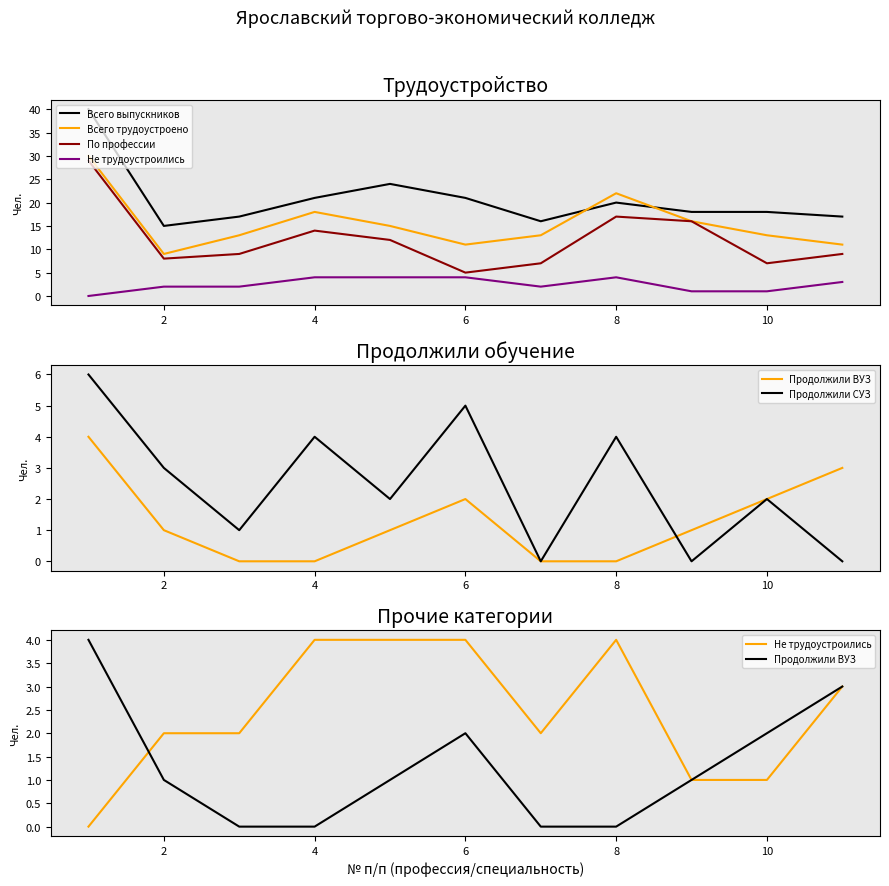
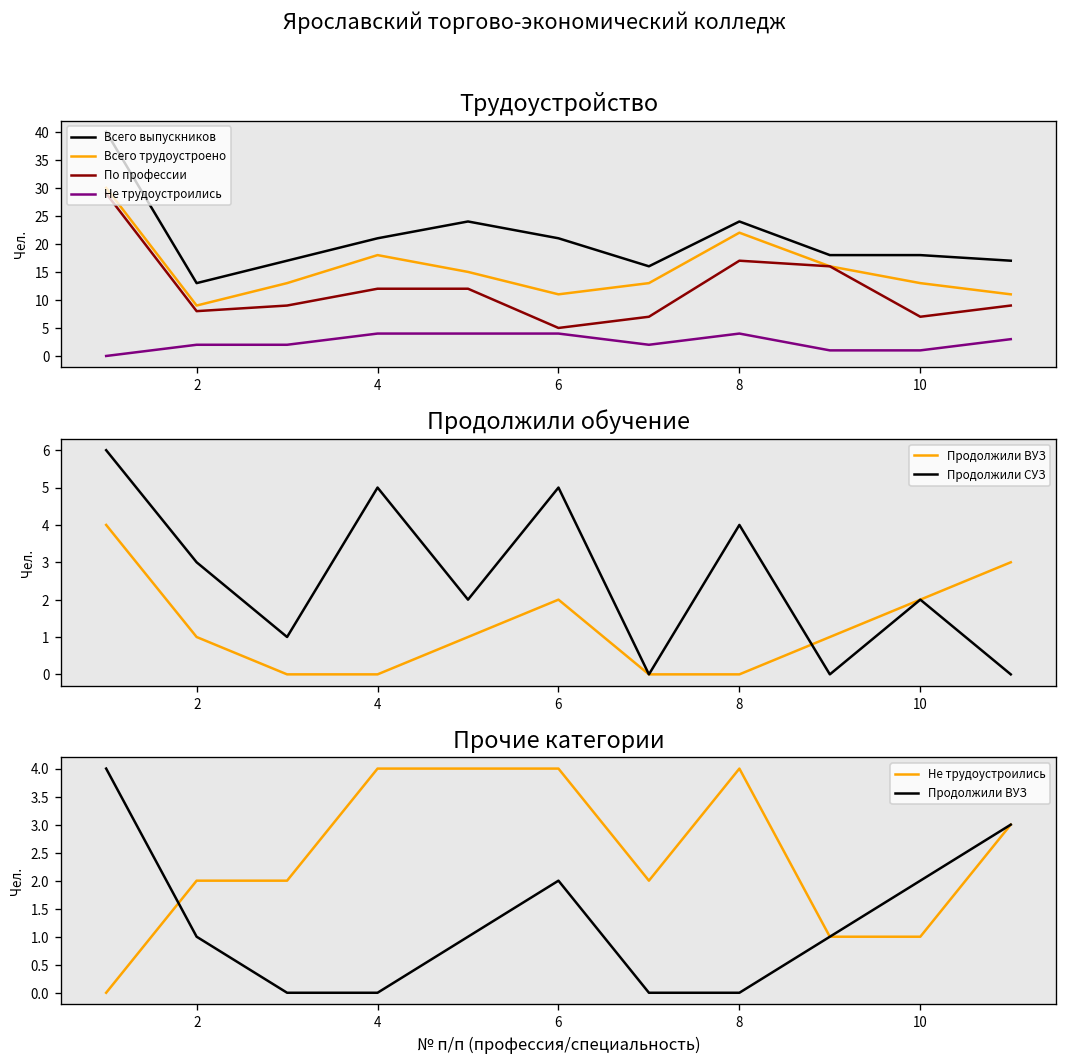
  {
    "Трудоустройство": {
      "Всего выпускников": {
-       "2": 15,
+       "2": 13,
        "4": 21,
        "6": 21,
-       "8": 20,
+       "8": 24,
        "10": 18
      },
      "Всего трудоустроено": {
        "2": 9,
        "4": 18,
        "6": 11,
        "8": 22,
        "10": 13
      },
      "По профессии": {
        "2": 8,
-       "4": 14,
+       "4": 12,
        "6": 5,
        "8": 17,
        "10": 7
      }
    },
    "Продолжили обучение": {
      "Продолжили СУЗ": {
        "2": 3,
-       "4": 4,
+       "4": 5,
        "6": 5,
        "8": 4
      }
    },
    "Прочие категории": {
      "Не трудоустроились": {
        "2": 2.0,
        "4": 4.0,
        "6": 4.0,
        "8": 4.0,
        "10": 1.0
      },
      "Продолжили ВУЗ": {
        "2": 1.0,
        "4": 0.0,
        "6": 2.0,
        "8": 0.0,
        "10": 2.0
      }
    }
  }
